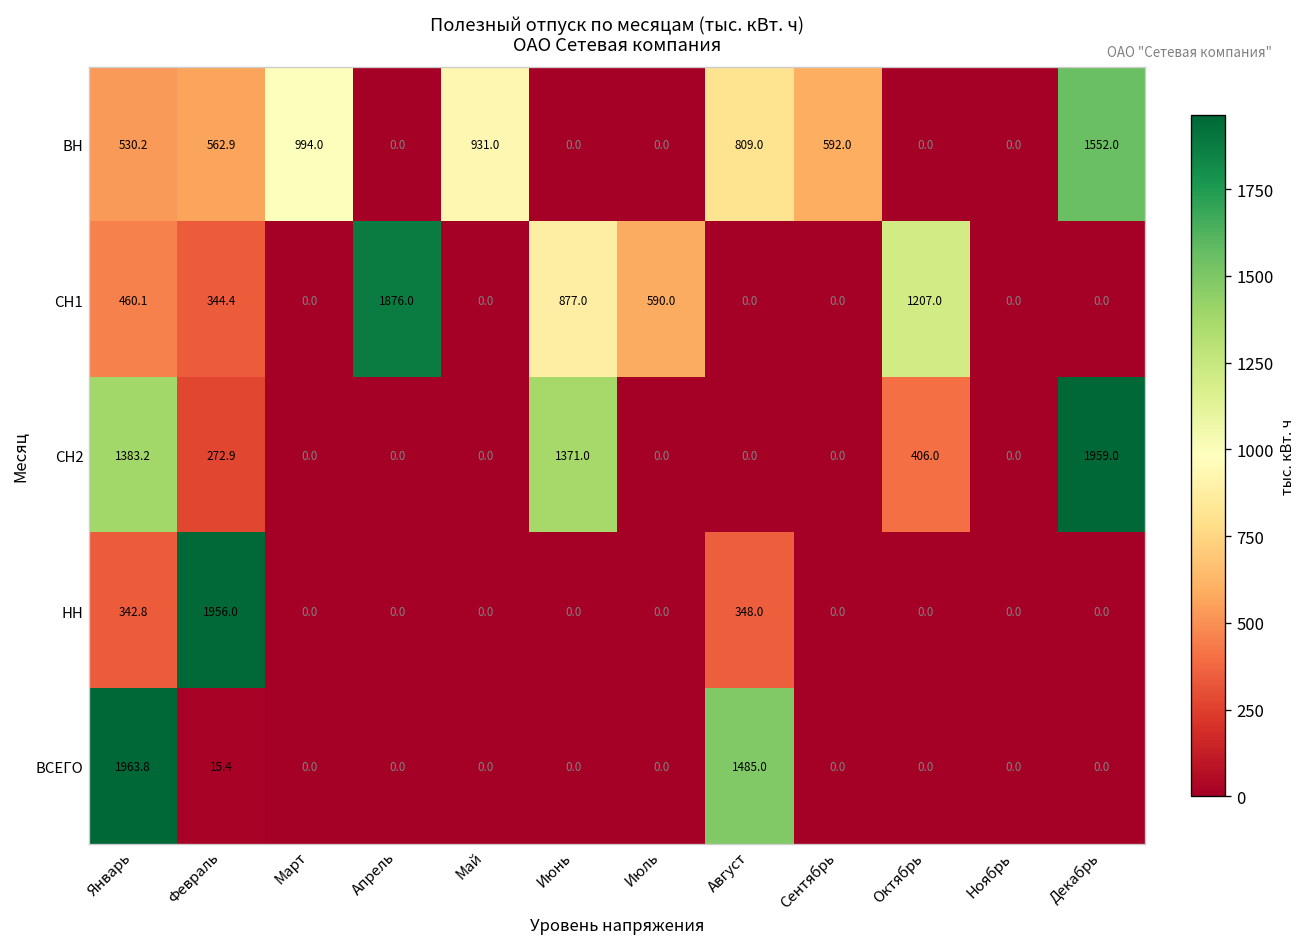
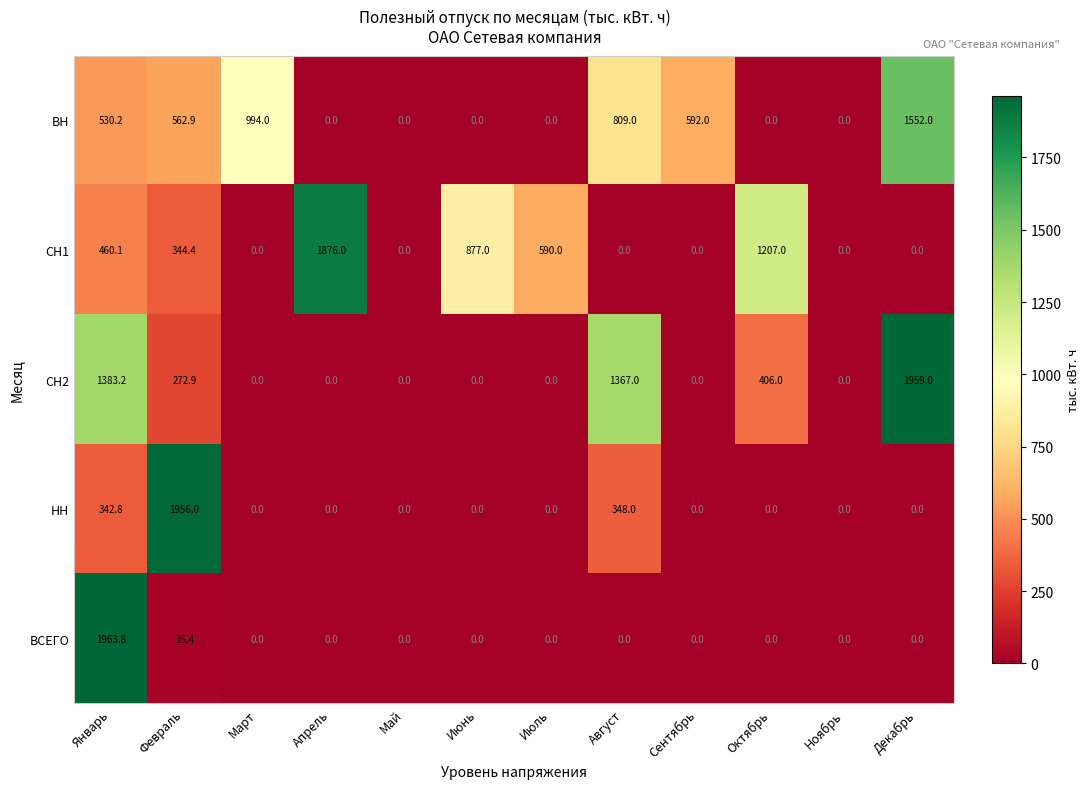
  {
    "ВН": {
      "Январь": 530.2,
      "Февраль": 562.9,
      "Март": 994.0,
      "Апрель": 0.0,
-     "Май": 931.0,
+     "Май": 0.0,
      "Июнь": 0.0,
      "Июль": 0.0,
      "Август": 809.0,
      "Сентябрь": 592.0,
      "Октябрь": 0.0,
      "Ноябрь": 0.0,
      "Декабрь": 1552.0
    },
    "СН1": {
      "Январь": 460.1,
      "Февраль": 344.4,
      "Март": 0.0,
      "Апрель": 1876.0,
      "Май": 0.0,
      "Июнь": 877.0,
      "Июль": 590.0,
      "Август": 0.0,
      "Сентябрь": 0.0,
      "Октябрь": 1207.0,
      "Ноябрь": 0.0,
      "Декабрь": 0.0
    },
    "СН2": {
      "Январь": 1383.2,
      "Февраль": 272.9,
      "Март": 0.0,
      "Апрель": 0.0,
      "Май": 0.0,
-     "Июнь": 1371.0,
+     "Июнь": 0.0,
      "Июль": 0.0,
-     "Август": 0.0,
+     "Август": 1367.0,
      "Сентябрь": 0.0,
      "Октябрь": 406.0,
      "Ноябрь": 0.0,
      "Декабрь": 1959.0
    },
    "НН": {
      "Январь": 342.8,
      "Февраль": 1956.0,
      "Март": 0.0,
      "Апрель": 0.0,
      "Май": 0.0,
      "Июнь": 0.0,
      "Июль": 0.0,
      "Август": 348.0,
      "Сентябрь": 0.0,
      "Октябрь": 0.0,
      "Ноябрь": 0.0,
      "Декабрь": 0.0
    },
    "ВСЕГО": {
      "Январь": 1963.8,
      "Февраль": 15.4,
      "Март": 0.0,
      "Апрель": 0.0,
      "Май": 0.0,
      "Июнь": 0.0,
      "Июль": 0.0,
-     "Август": 1485.0,
+     "Август": 0.0,
      "Сентябрь": 0.0,
      "Октябрь": 0.0,
      "Ноябрь": 0.0,
      "Декабрь": 0.0
    }
  }
